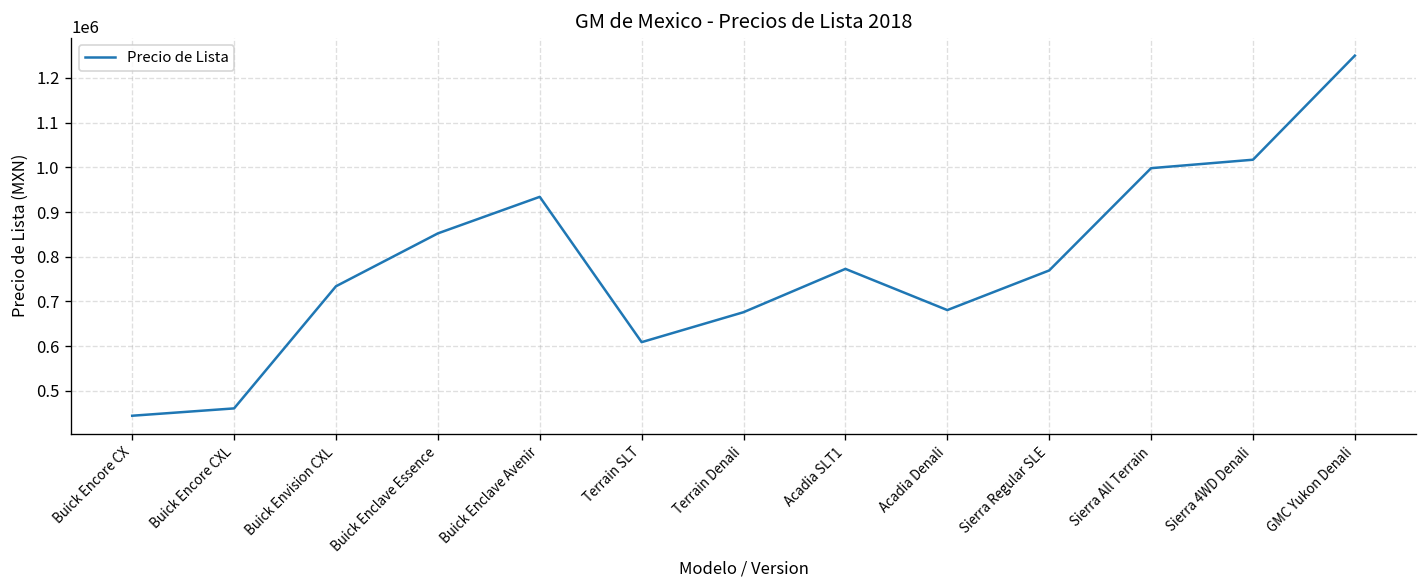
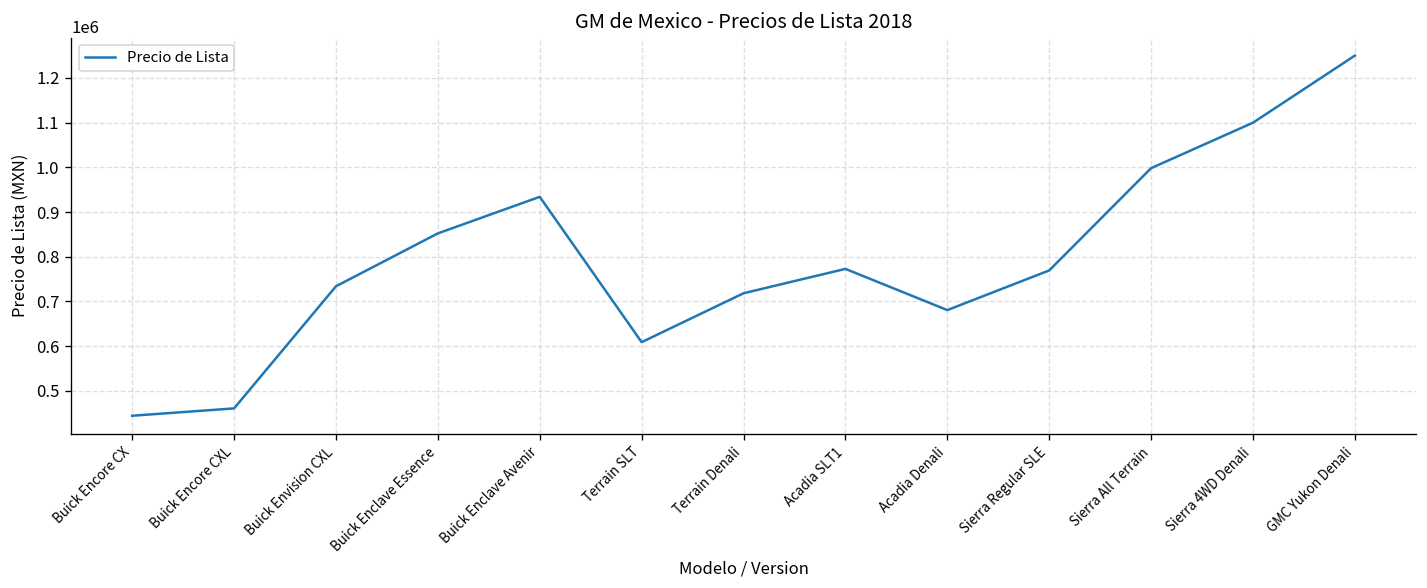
  {
    "Buick Encore CX": 440000,
    "Buick Encore CXL": 460000,
    "Buick Envision CXL": 730000,
    "Buick Enclave Essence": 850000,
    "Buick Enclave Avenir": 930000,
    "Terrain SLT": 610000,
-   "Terrain Denali": 680000,
+   "Terrain Denali": 720000,
    "Acadia SLT1": 770000,
    "Acadia Denali": 680000,
    "Sierra Regular SLE": 770000,
    "Sierra All Terrain": 1000000,
-   "Sierra 4WD Denali": 1020000,
+   "Sierra 4WD Denali": 1100000,
    "GMC Yukon Denali": 1250000
  }
